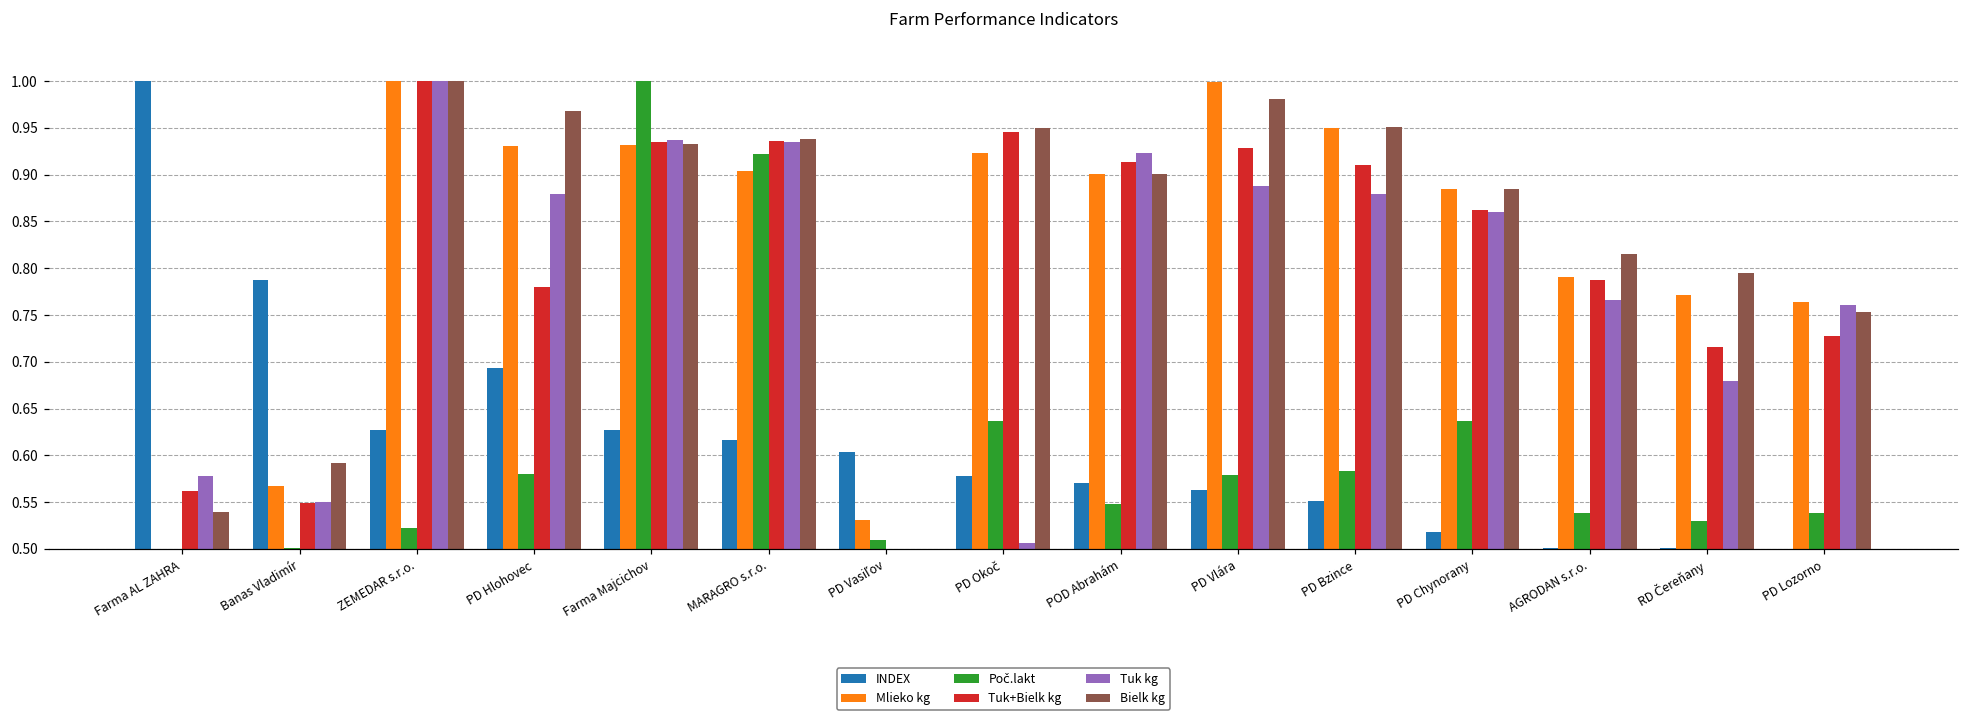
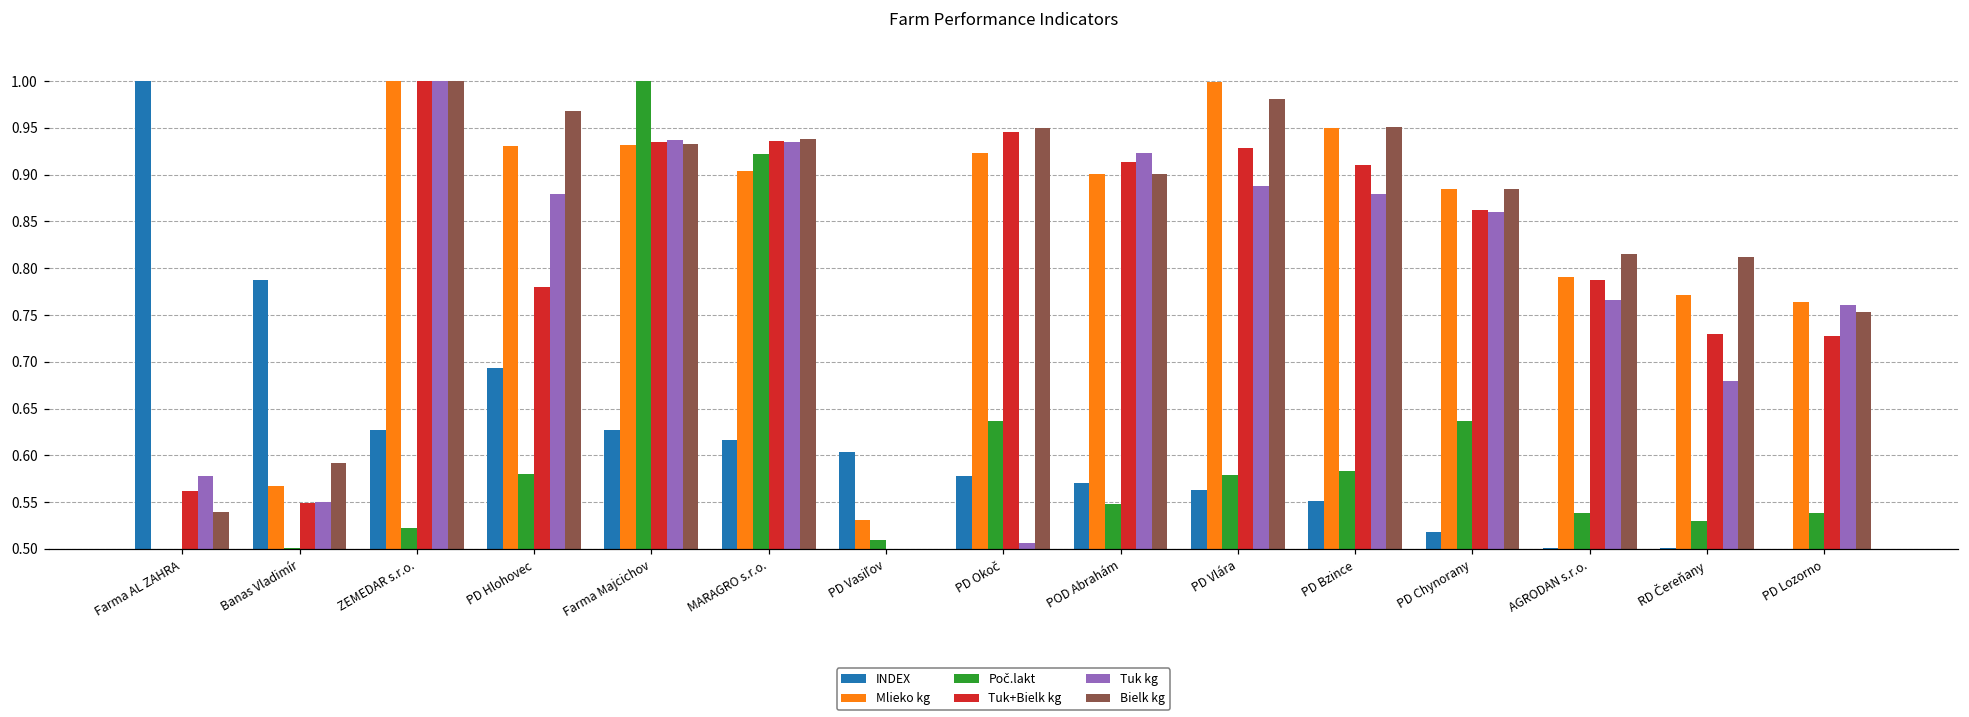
  {
    "INDEX": {
      "Farma AL ZAHRA": 1.00,
      "Banas Vladimír": 0.79,
      "ZEMEDAR s.r.o.": 0.63,
      "PD Hlohovec": 0.69,
      "Farma Majcichov": 0.63,
      "MARAGRO s.r.o.": 0.62,
      "PD Vasiľov": 0.60,
      "PD Okoč": 0.58,
      "POD Abrahám": 0.57,
      "PD Vlára": 0.56,
      "PD Bzince": 0.55,
      "PD Chynorany": 0.52,
      "AGRODAN s.r.o.": 0.50,
      "RD Čereňany": 0.50,
      "PD Lozorno": 0.50
    },
    "Mlieko kg": {
      "Farma AL ZAHRA": 0.50,
      "Banas Vladimír": 0.57,
      "ZEMEDAR s.r.o.": 1.00,
      "PD Hlohovec": 0.93,
      "Farma Majcichov": 0.93,
      "MARAGRO s.r.o.": 0.90,
      "PD Vasiľov": 0.53,
      "PD Okoč": 0.92,
      "POD Abrahám": 0.90,
      "PD Vlára": 1.00,
      "PD Bzince": 0.95,
      "PD Chynorany": 0.88,
      "AGRODAN s.r.o.": 0.79,
      "RD Čereňany": 0.77,
      "PD Lozorno": 0.76
    },
    "Poč.lakt": {
      "Farma AL ZAHRA": 0.50,
      "Banas Vladimír": 0.50,
      "ZEMEDAR s.r.o.": 0.52,
      "PD Hlohovec": 0.58,
      "Farma Majcichov": 1.00,
      "MARAGRO s.r.o.": 0.92,
      "PD Vasiľov": 0.51,
      "PD Okoč": 0.64,
      "POD Abrahám": 0.55,
      "PD Vlára": 0.58,
      "PD Bzince": 0.58,
      "PD Chynorany": 0.64,
      "AGRODAN s.r.o.": 0.54,
      "RD Čereňany": 0.53,
      "PD Lozorno": 0.54
    },
    "Tuk+Bielk kg": {
      "Farma AL ZAHRA": 0.56,
      "Banas Vladimír": 0.55,
      "ZEMEDAR s.r.o.": 1.00,
      "PD Hlohovec": 0.78,
      "Farma Majcichov": 0.94,
      "MARAGRO s.r.o.": 0.94,
      "PD Vasiľov": 0.50,
      "PD Okoč": 0.95,
      "POD Abrahám": 0.91,
      "PD Vlára": 0.93,
      "PD Bzince": 0.91,
      "PD Chynorany": 0.86,
      "AGRODAN s.r.o.": 0.79,
-     "RD Čereňany": 0.72,
+     "RD Čereňany": 0.73,
      "PD Lozorno": 0.73
    },
    "Tuk kg": {
      "Farma AL ZAHRA": 0.58,
      "Banas Vladimír": 0.55,
      "ZEMEDAR s.r.o.": 1.00,
      "PD Hlohovec": 0.88,
      "Farma Majcichov": 0.94,
      "MARAGRO s.r.o.": 0.93,
      "PD Vasiľov": 0.50,
      "PD Okoč": 0.51,
      "POD Abrahám": 0.92,
      "PD Vlára": 0.89,
      "PD Bzince": 0.88,
      "PD Chynorany": 0.86,
      "AGRODAN s.r.o.": 0.77,
      "RD Čereňany": 0.68,
      "PD Lozorno": 0.76
    },
    "Bielk kg": {
      "Farma AL ZAHRA": 0.54,
      "Banas Vladimír": 0.59,
      "ZEMEDAR s.r.o.": 1.00,
      "PD Hlohovec": 0.97,
      "Farma Majcichov": 0.93,
      "MARAGRO s.r.o.": 0.94,
      "PD Vasiľov": 0.50,
      "PD Okoč": 0.95,
      "POD Abrahám": 0.90,
      "PD Vlára": 0.98,
      "PD Bzince": 0.95,
      "PD Chynorany": 0.88,
      "AGRODAN s.r.o.": 0.82,
-     "RD Čereňany": 0.79,
+     "RD Čereňany": 0.81,
      "PD Lozorno": 0.75
    }
  }
